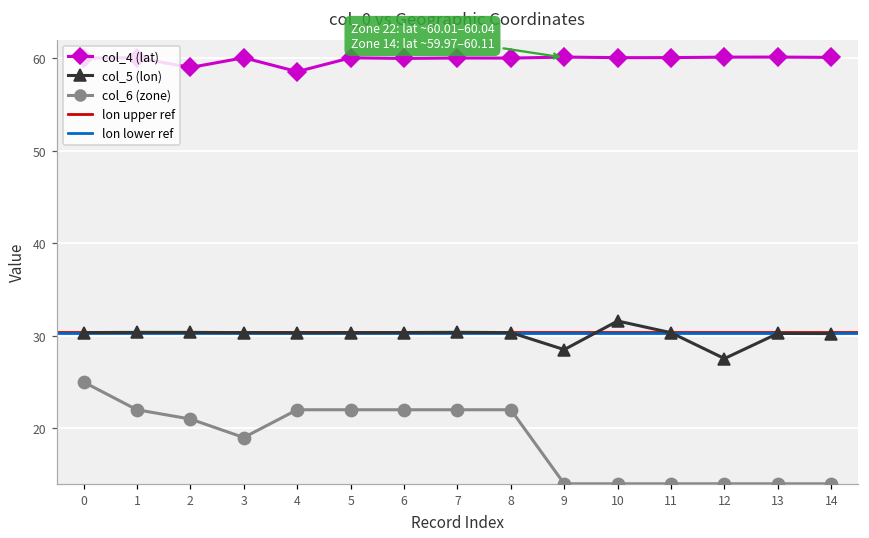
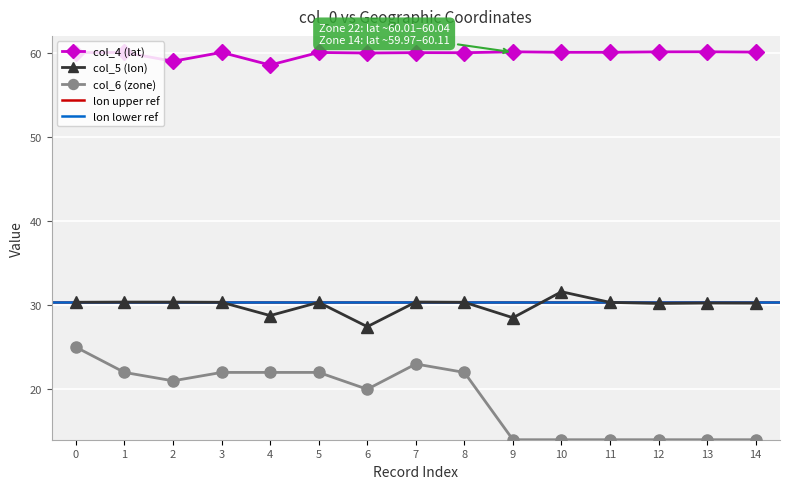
  {
    "col_4 (lat)": {
      "2": 59,
      "3": 60,
      "4": 59,
      "9": 60,
      "10": 60,
      "11": 60,
      "12": 60,
      "13": 60,
      "14": 60
    },
    "col_5 (lon)": {
      "0": 30,
      "1": 30,
      "2": 30,
      "3": 30,
-     "4": 30,
+     "4": 29,
      "5": 30,
-     "6": 30,
+     "6": 27,
      "7": 30,
      "8": 30,
      "9": 28,
      "10": 32,
      "11": 30,
-     "12": 28,
+     "12": 30,
      "13": 30,
      "14": 30
    },
    "col_6 (zone)": {
      "0": 25,
      "1": 22,
      "2": 21,
-     "3": 19,
+     "3": 22,
      "4": 22,
      "5": 22,
-     "6": 22,
-     "7": 22,
+     "6": 20,
+     "7": 23,
      "8": 22,
      "9": 14,
      "10": 14,
      "11": 14,
      "12": 14,
      "13": 14,
      "14": 14
    }
  }
